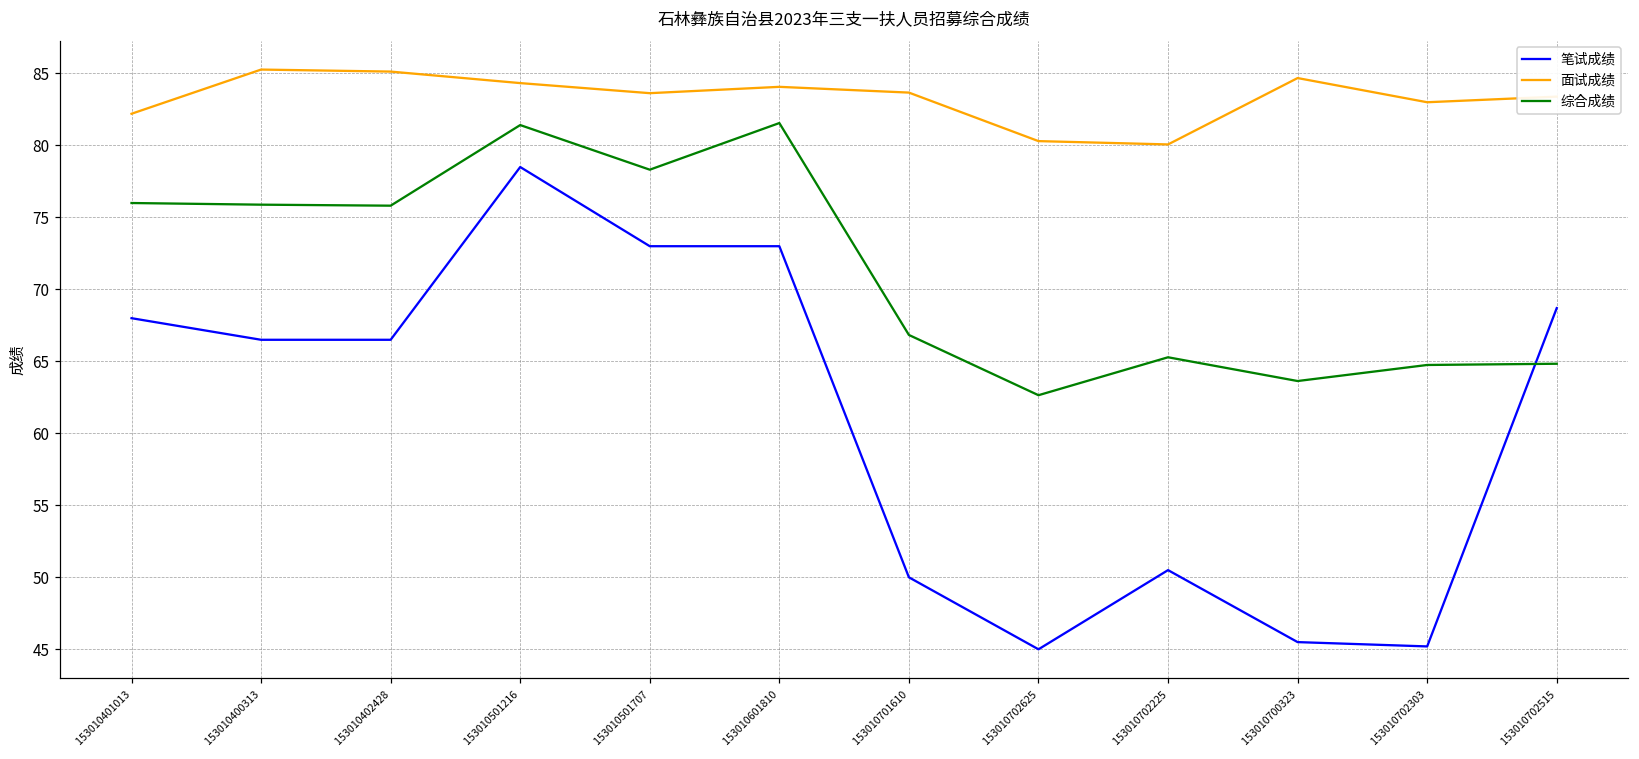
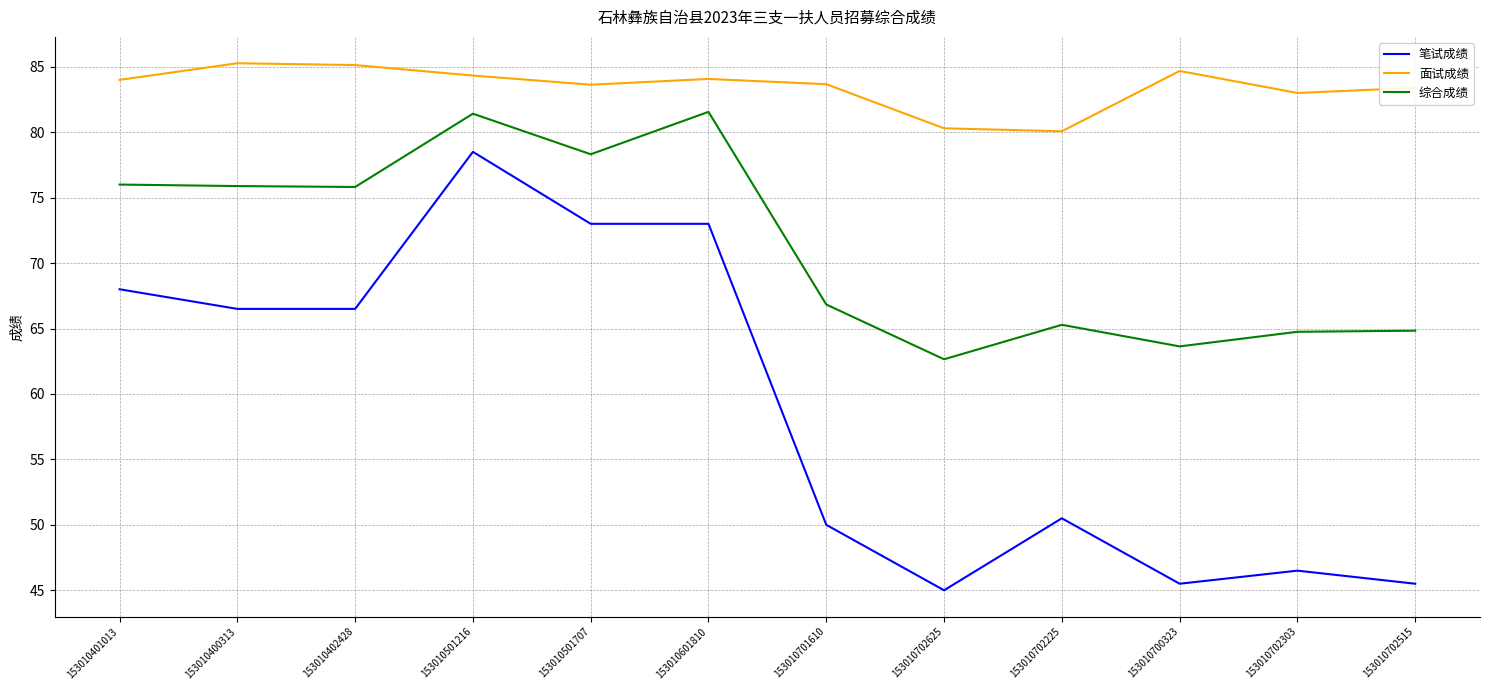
  {
    "笔试成绩": {
      "153010401013": 68.0,
      "153010400313": 66.5,
      "153010402428": 66.5,
      "153010501216": 78.5,
      "153010501707": 73.0,
      "153010601810": 73.0,
      "153010701610": 50.0,
      "153010702625": 45.0,
      "153010702225": 50.5,
      "153010700323": 45.5,
-     "153010702303": 45.2,
-     "153010702515": 68.7
+     "153010702303": 46.5,
+     "153010702515": 45.5
    },
    "面试成绩": {
-     "153010401013": 82.2,
+     "153010401013": 84.0,
      "153010400313": 85.3,
      "153010402428": 85.1,
      "153010501216": 84.3,
      "153010501707": 83.6,
      "153010601810": 84.1,
      "153010701610": 83.7,
      "153010702625": 80.3,
      "153010702225": 80.1,
      "153010700323": 84.7,
      "153010702303": 83.0
    },
    "综合成绩": {
      "153010401013": 76.0,
      "153010400313": 75.9,
      "153010402428": 75.8,
      "153010501216": 81.4,
      "153010501707": 78.3,
      "153010601810": 81.6,
      "153010701610": 66.8,
      "153010702625": 62.7,
      "153010702225": 65.3,
      "153010700323": 63.6,
      "153010702303": 64.8,
      "153010702515": 64.8
    }
  }
